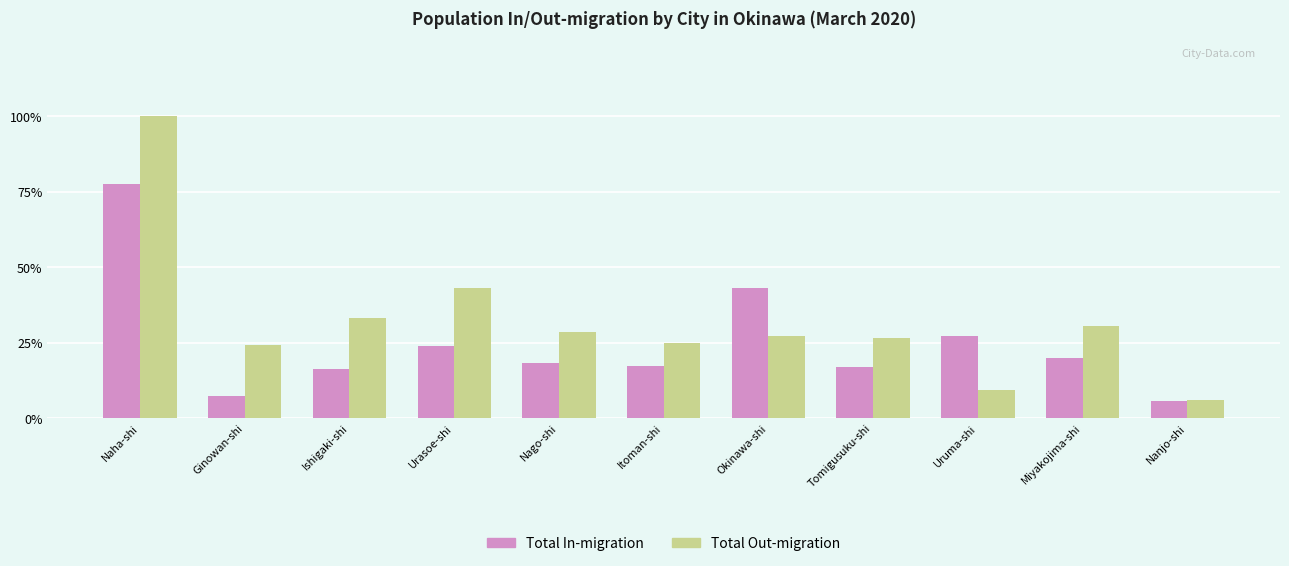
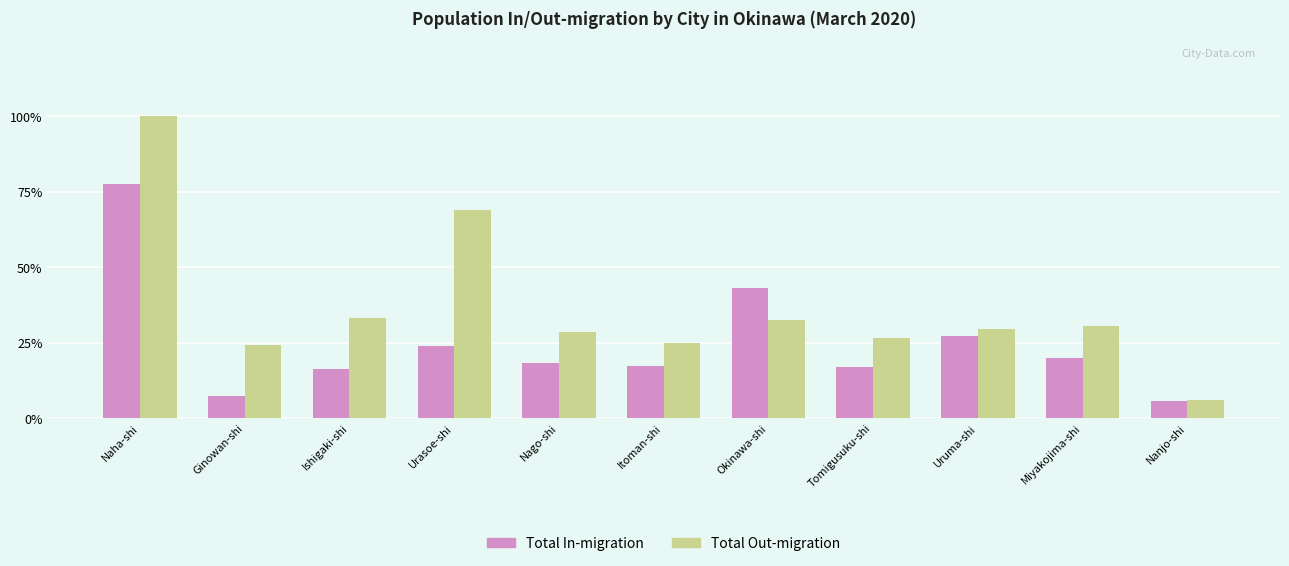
  {
    "Total In-migration": {
      "Naha-shi": "78%",
      "Ginowan-shi": "8%",
      "Ishigaki-shi": "16%",
      "Urasoe-shi": "24%",
      "Nago-shi": "18%",
      "Itoman-shi": "17%",
      "Okinawa-shi": "43%",
      "Tomigusuku-shi": "17%",
      "Uruma-shi": "27%",
      "Miyakojima-shi": "20%",
      "Nanjo-shi": "6%"
    },
    "Total Out-migration": {
      "Naha-shi": "100%",
      "Ginowan-shi": "24%",
      "Ishigaki-shi": "33%",
-     "Urasoe-shi": "43%",
+     "Urasoe-shi": "69%",
      "Nago-shi": "29%",
      "Itoman-shi": "25%",
-     "Okinawa-shi": "27%",
+     "Okinawa-shi": "33%",
      "Tomigusuku-shi": "27%",
-     "Uruma-shi": "10%",
+     "Uruma-shi": "30%",
      "Miyakojima-shi": "31%",
      "Nanjo-shi": "6%"
    }
  }
